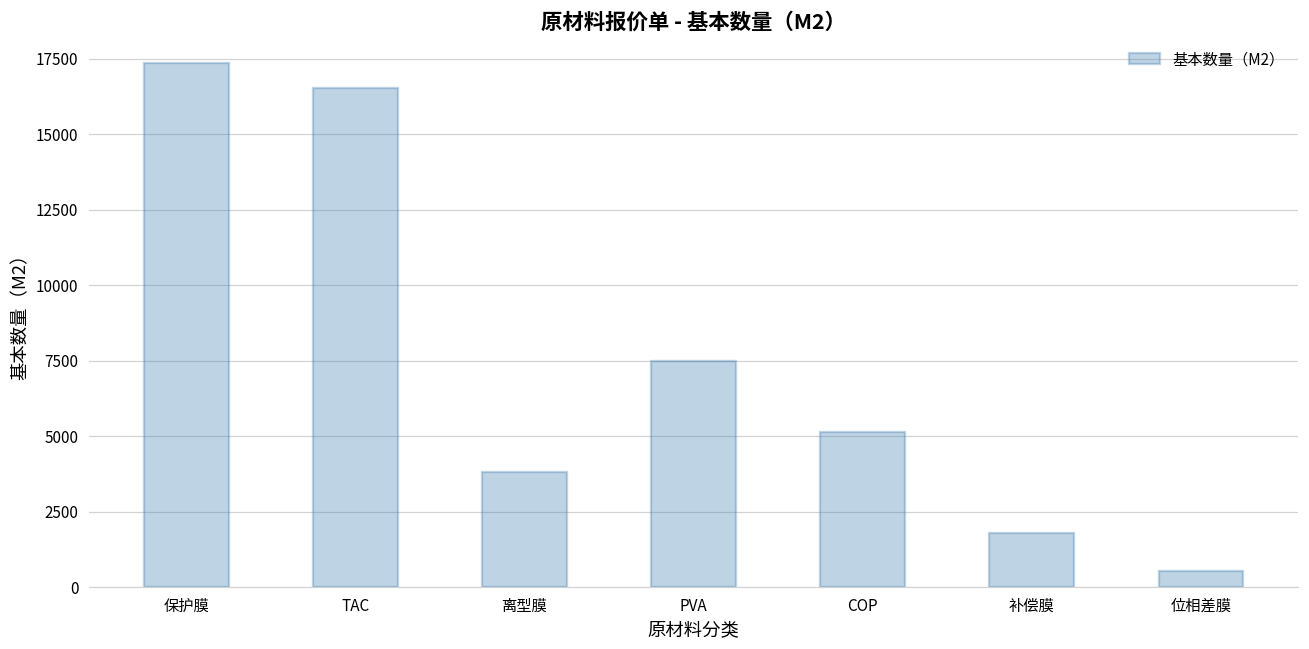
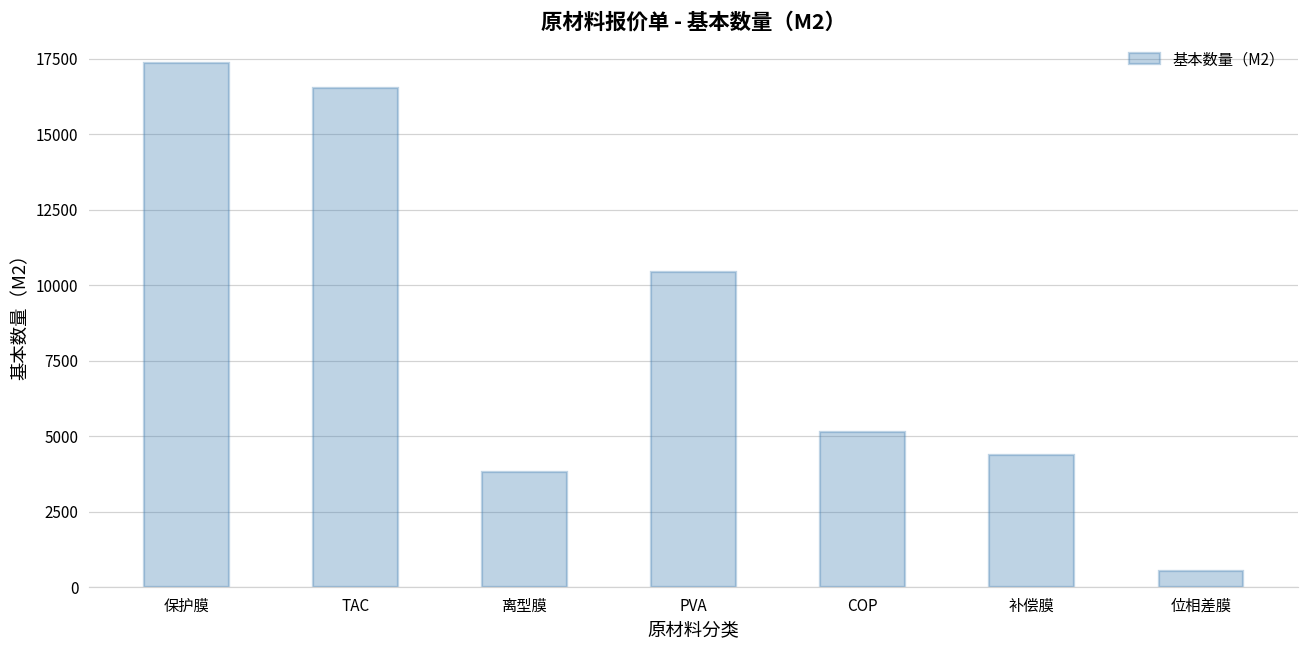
  {
    "保护膜": 17300,
    "TAC": 16500,
    "离型膜": 3800,
-   "PVA": 7500,
+   "PVA": 10400,
    "COP": 5100,
-   "补偿膜": 1800,
+   "补偿膜": 4400,
    "位相差膜": 500
  }
